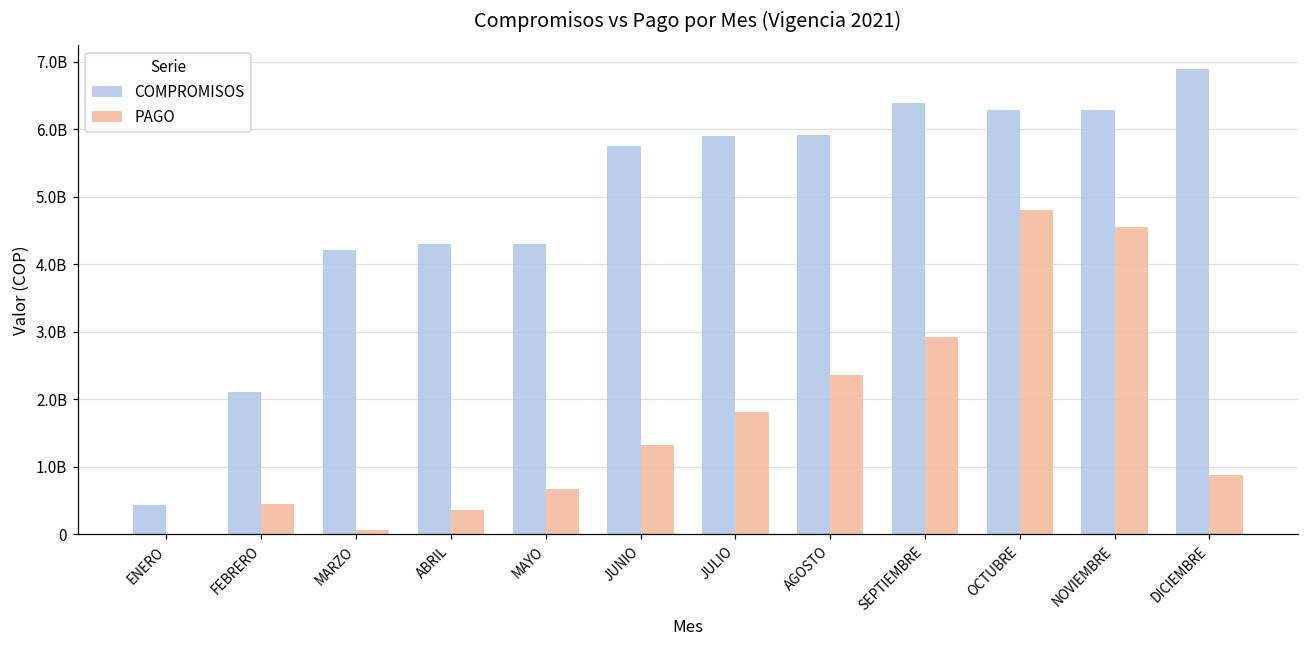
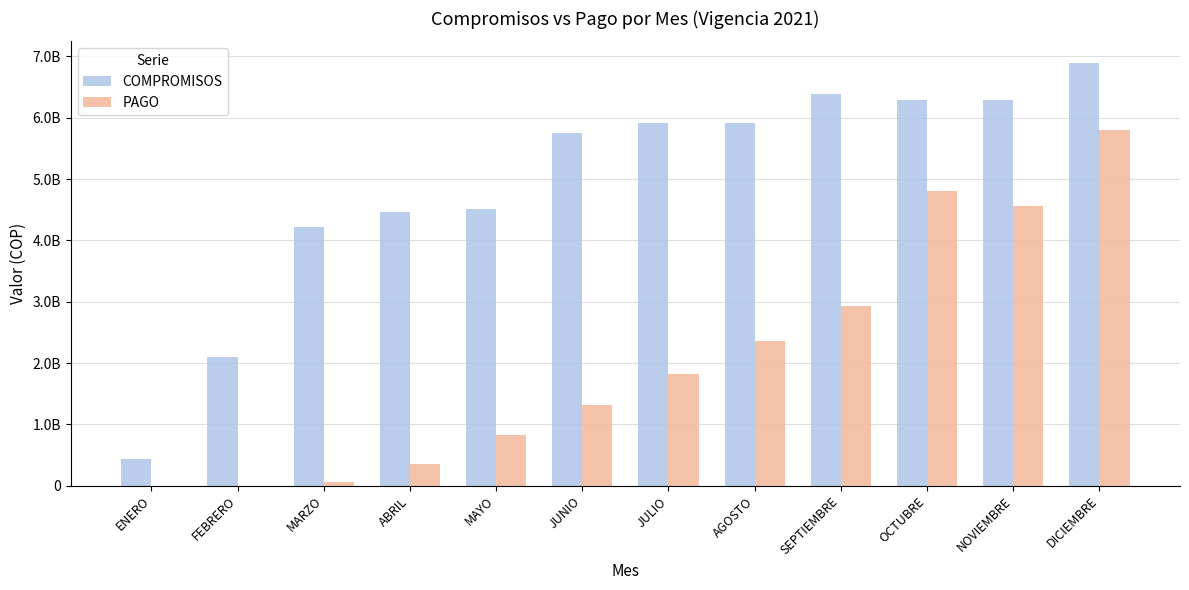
  {
    "COMPROMISOS": {
      "ENERO": 400000000,
      "FEBRERO": 2100000000,
      "MARZO": 4200000000,
-     "ABRIL": 4300000000,
-     "MAYO": 4300000000,
+     "ABRIL": 4500000000,
+     "MAYO": 4500000000,
      "JUNIO": 5800000000,
      "JULIO": 5900000000,
      "AGOSTO": 5900000000,
      "SEPTIEMBRE": 6400000000,
      "OCTUBRE": 6300000000,
      "NOVIEMBRE": 6300000000,
      "DICIEMBRE": 6900000000
    },
    "PAGO": {
      "ENERO": 0,
-     "FEBRERO": 500000000,
+     "FEBRERO": 0,
      "MARZO": 100000000,
      "ABRIL": 400000000,
-     "MAYO": 700000000,
+     "MAYO": 800000000,
      "JUNIO": 1300000000,
      "JULIO": 1800000000,
      "AGOSTO": 2400000000,
      "SEPTIEMBRE": 2900000000,
      "OCTUBRE": 4800000000,
      "NOVIEMBRE": 4600000000,
-     "DICIEMBRE": 900000000
+     "DICIEMBRE": 5800000000
    }
  }
